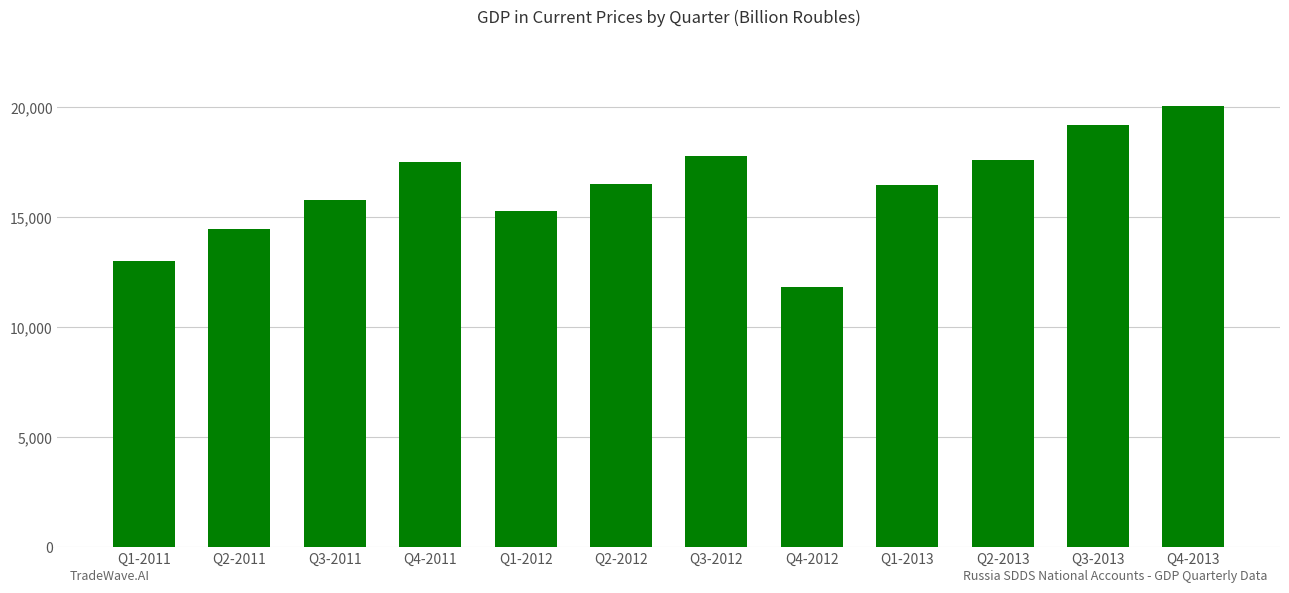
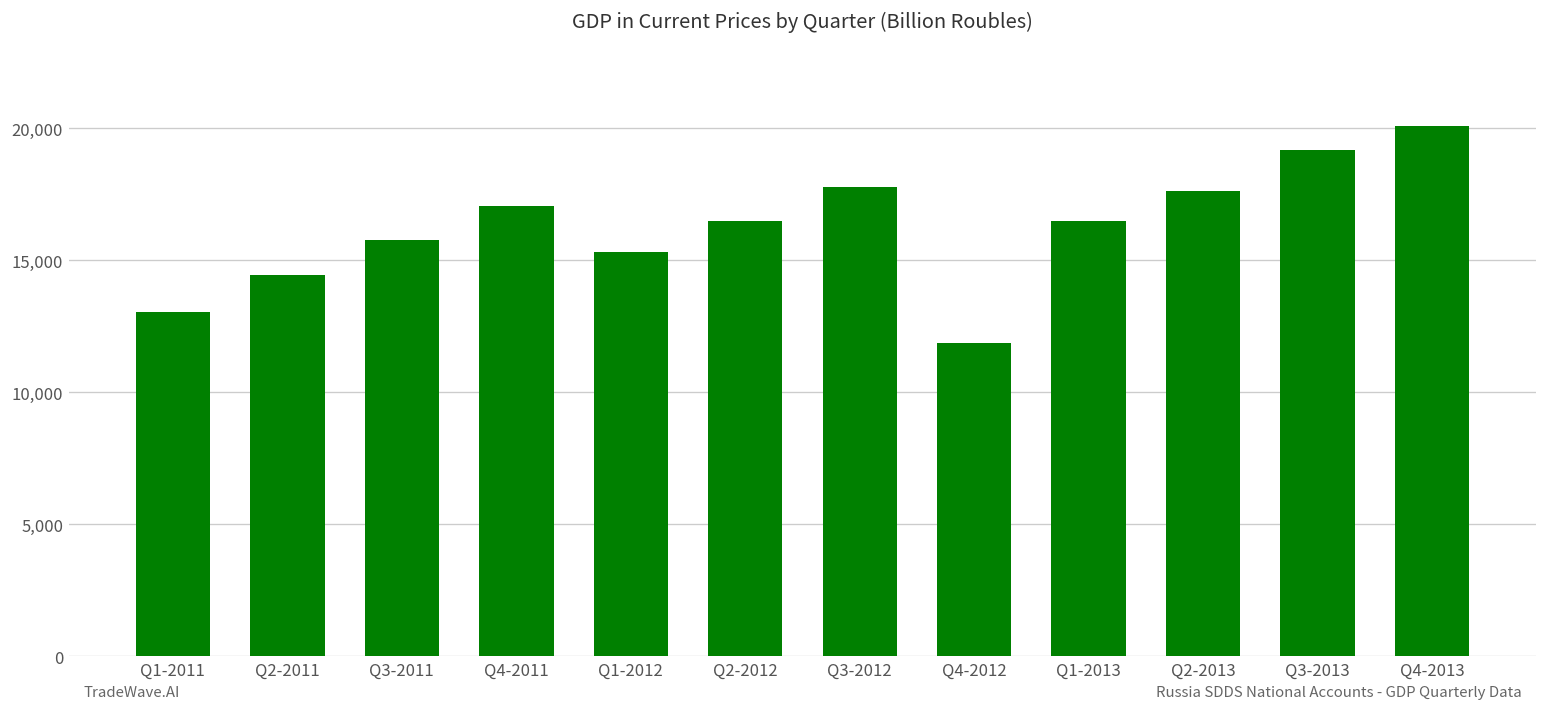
  {
    "Q1-2011": "13,000",
    "Q2-2011": "14,500",
    "Q3-2011": "15,800",
-   "Q4-2011": "17,500",
+   "Q4-2011": "17,000",
    "Q1-2012": "15,300",
    "Q2-2012": "16,500",
    "Q3-2012": "17,800",
    "Q4-2012": "11,900",
    "Q1-2013": "16,500",
    "Q2-2013": "17,600",
    "Q3-2013": "19,200",
    "Q4-2013": "20,100"
  }
